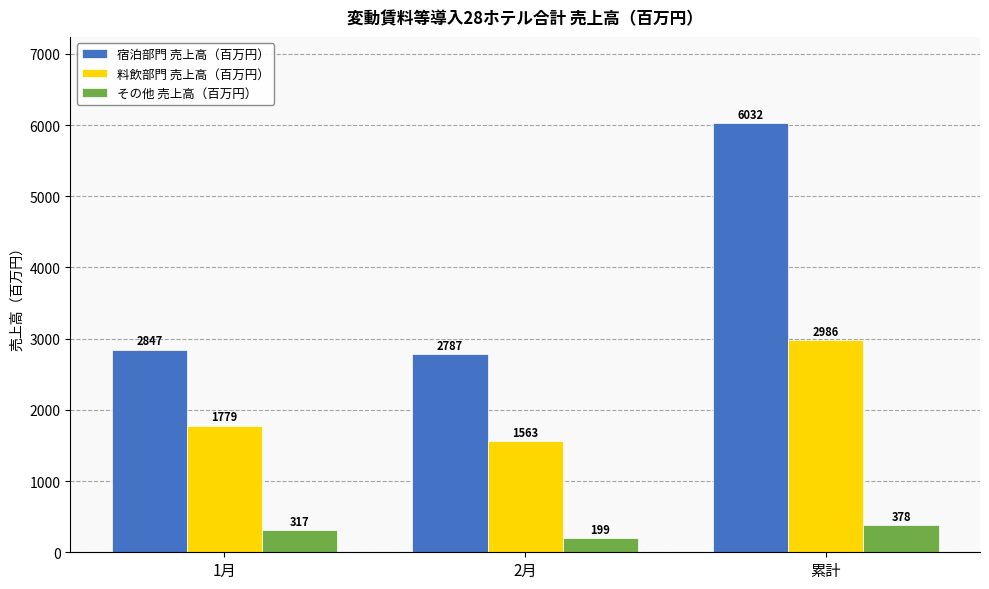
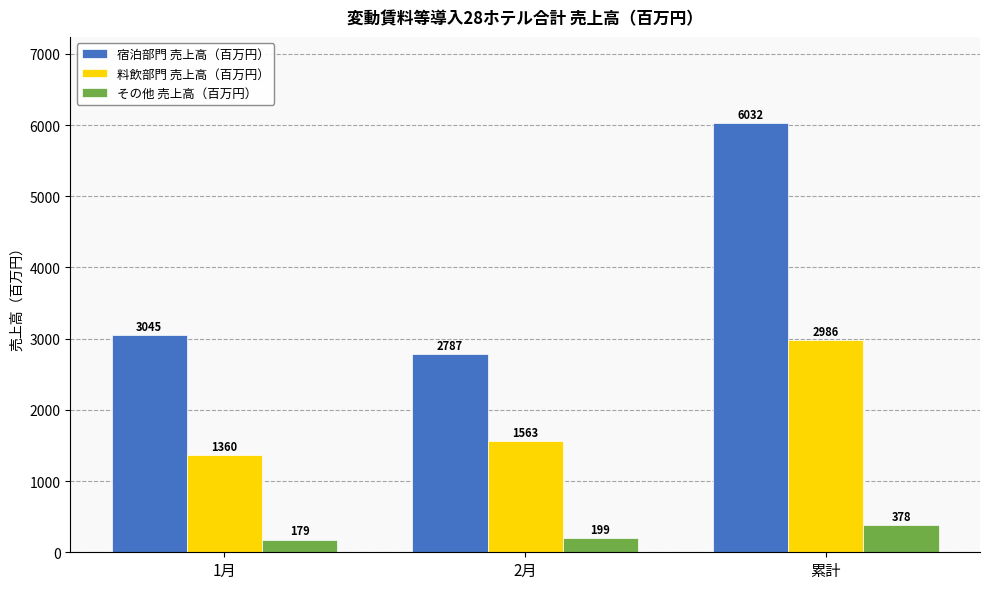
  {
    "宿泊部門 売上高（百万円）": {
-     "1月": 2847,
+     "1月": 3045,
      "2月": 2787,
      "累計": 6032
    },
    "料飲部門 売上高（百万円）": {
-     "1月": 1779,
+     "1月": 1360,
      "2月": 1563,
      "累計": 2986
    },
    "その他 売上高（百万円）": {
-     "1月": 317,
+     "1月": 179,
      "2月": 199,
      "累計": 378
    }
  }
